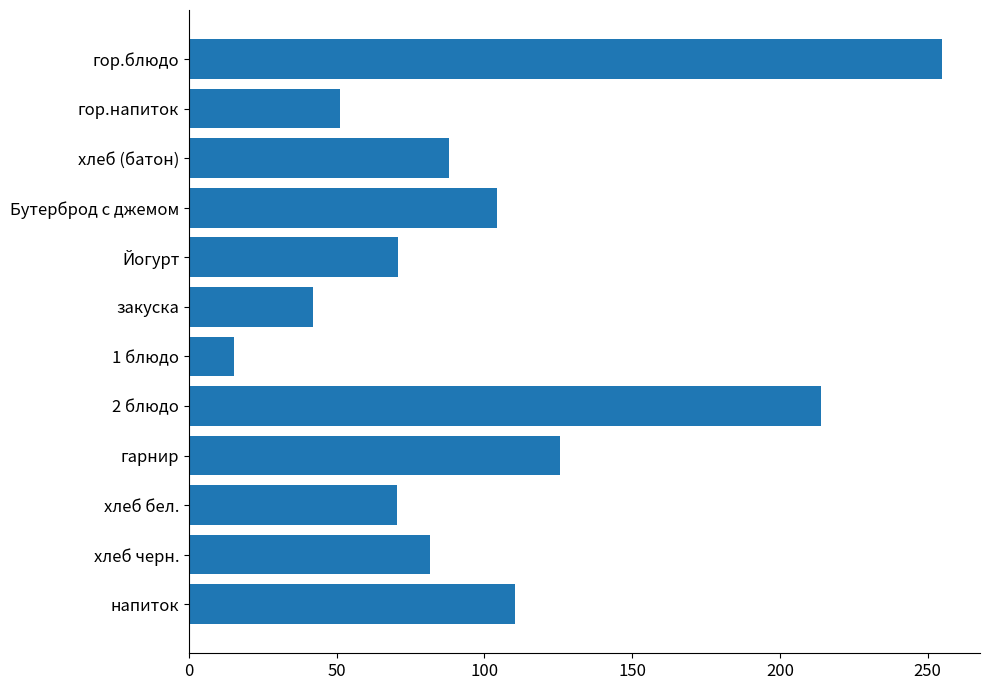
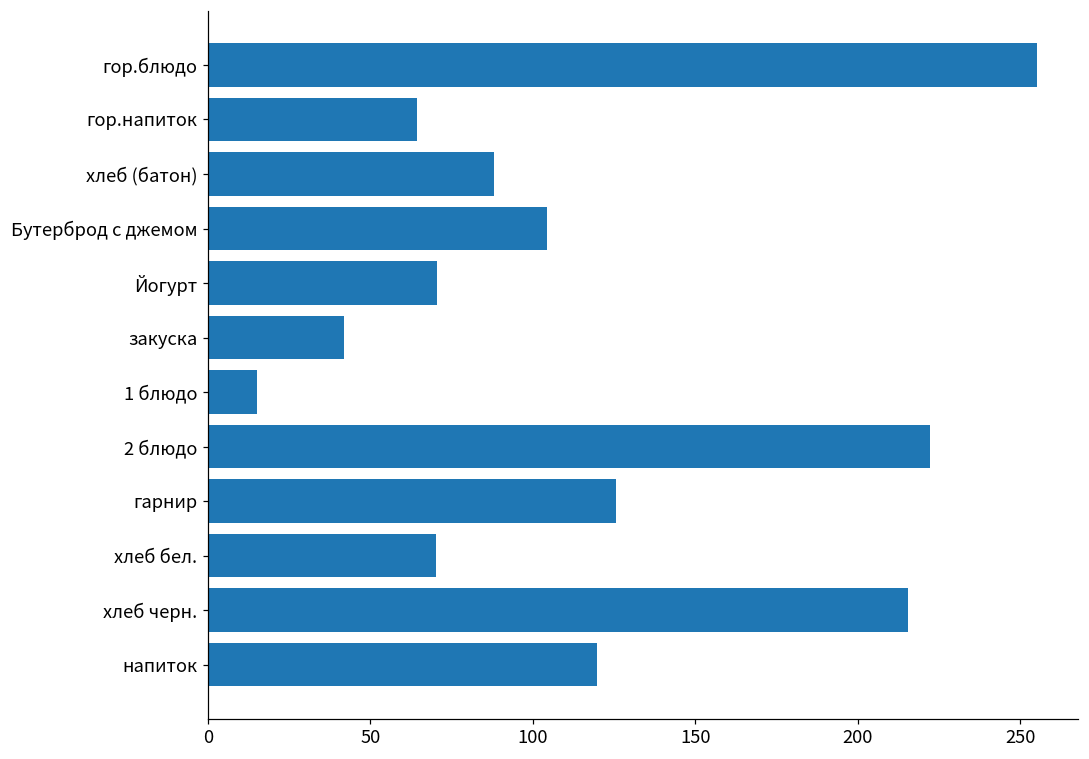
  {
    "гор.блюдо": 255,
-   "гор.напиток": 51,
+   "гор.напиток": 64,
    "хлеб (батон)": 88,
    "Бутерброд с джемом": 104,
    "Йогурт": 71,
    "закуска": 42,
    "1 блюдо": 15,
-   "2 блюдо": 214,
+   "2 блюдо": 222,
    "гарнир": 126,
    "хлеб бел.": 70,
-   "хлеб черн.": 82,
-   "напиток": 110
+   "хлеб черн.": 216,
+   "напиток": 120
  }
